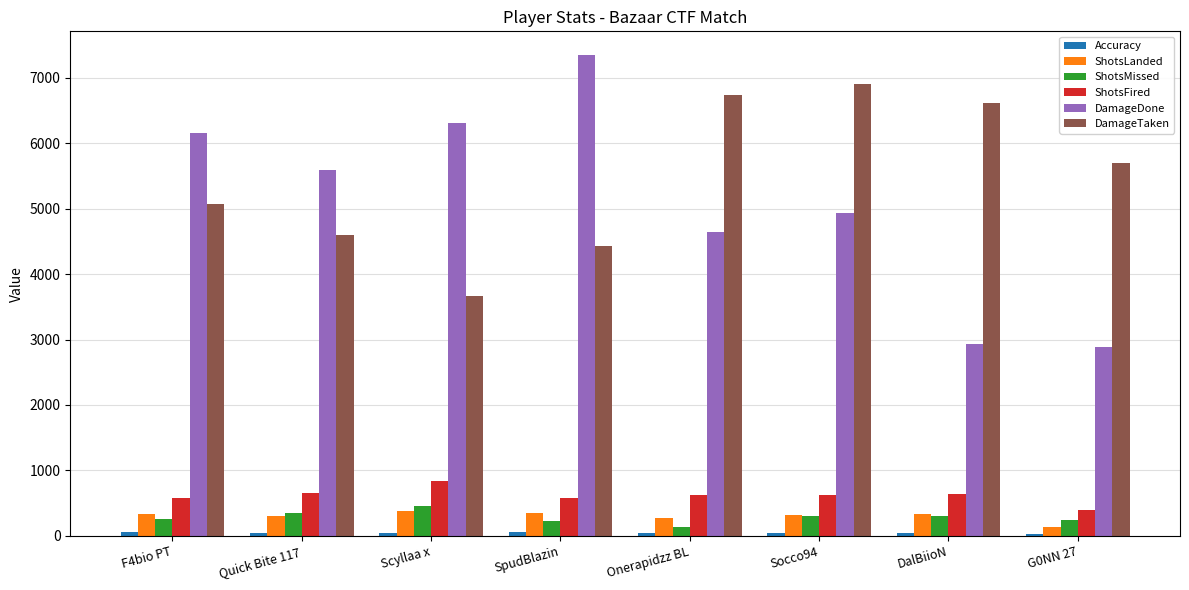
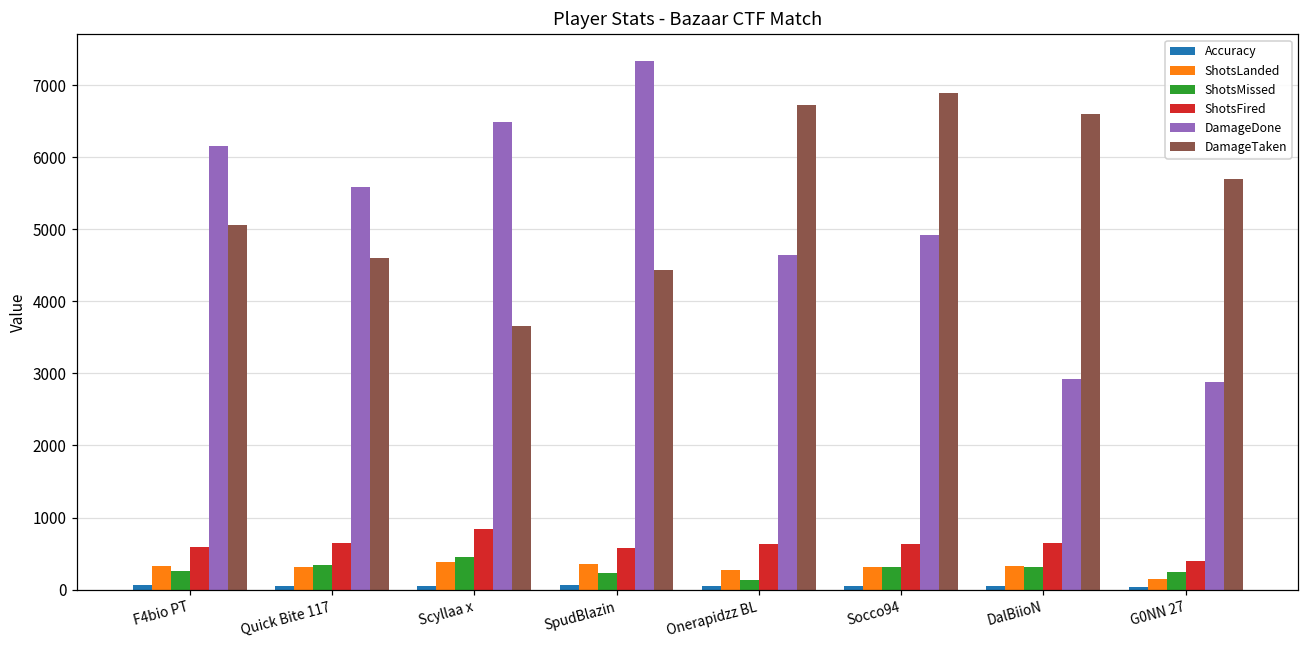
  {
    "Accuracy": {
      "F4bio PT": 100,
      "Quick Bite 117": 0,
      "Scyllaa x": 0,
      "SpudBlazin": 100,
      "Onerapidzz BL": 0,
      "Socco94": 100,
      "DalBiioN": 100
    },
    "ShotsLanded": {
      "F4bio PT": 300,
      "Quick Bite 117": 300,
      "Scyllaa x": 400,
      "SpudBlazin": 400,
      "Onerapidzz BL": 300,
      "Socco94": 300,
      "DalBiioN": 300,
      "G0NN 27": 100
    },
    "ShotsMissed": {
      "F4bio PT": 300,
      "Quick Bite 117": 300,
      "Scyllaa x": 500,
      "SpudBlazin": 200,
      "Onerapidzz BL": 100,
      "Socco94": 300,
      "DalBiioN": 300,
      "G0NN 27": 200
    },
    "ShotsFired": {
      "F4bio PT": 600,
      "Quick Bite 117": 700,
      "Scyllaa x": 800,
      "SpudBlazin": 600,
      "Onerapidzz BL": 600,
      "Socco94": 600,
      "DalBiioN": 600,
      "G0NN 27": 400
    },
    "DamageDone": {
      "F4bio PT": 6200,
      "Quick Bite 117": 5600,
-     "Scyllaa x": 6300,
+     "Scyllaa x": 6500,
      "SpudBlazin": 7300,
      "Onerapidzz BL": 4600,
      "Socco94": 4900,
      "DalBiioN": 2900,
      "G0NN 27": 2900
    },
    "DamageTaken": {
      "F4bio PT": 5100,
      "Quick Bite 117": 4600,
      "Scyllaa x": 3700,
      "SpudBlazin": 4400,
      "Onerapidzz BL": 6700,
      "Socco94": 6900,
      "DalBiioN": 6600,
      "G0NN 27": 5700
    }
  }
